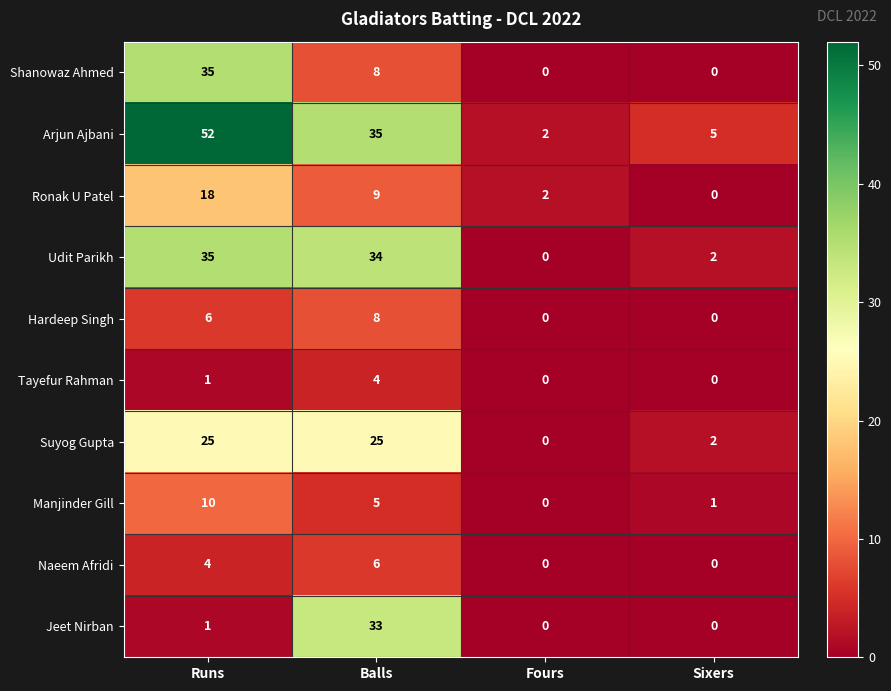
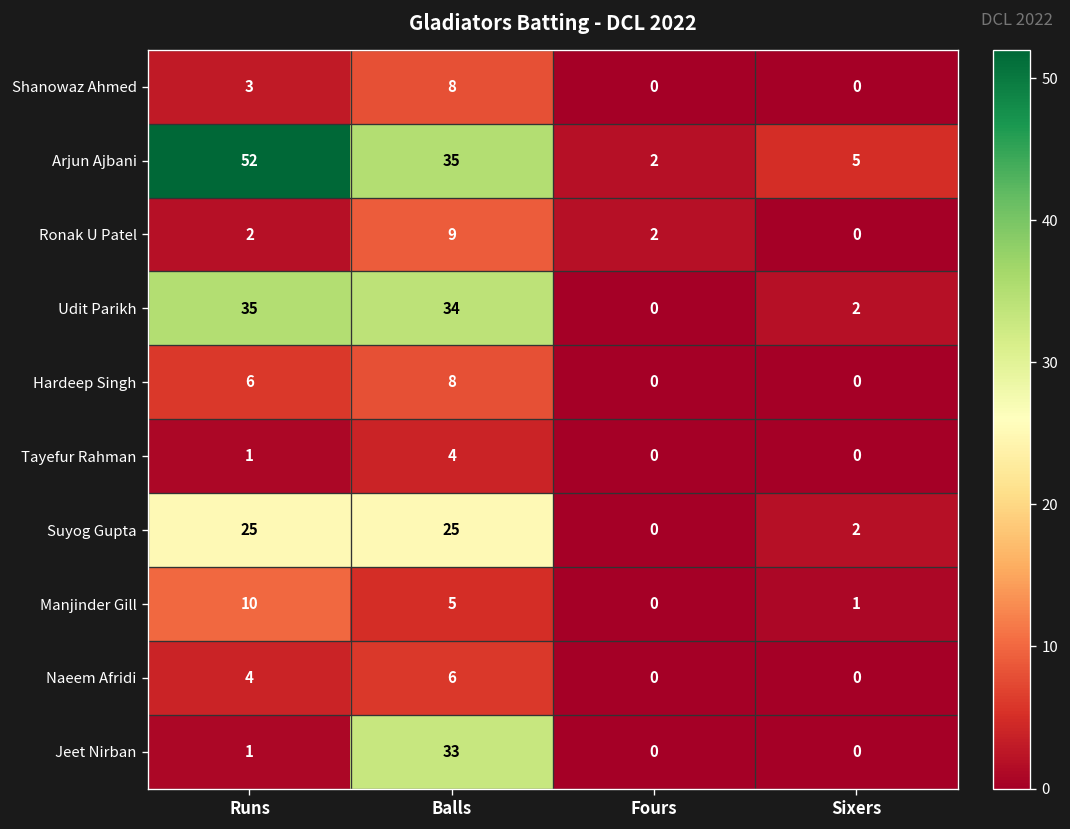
  {
    "Shanowaz Ahmed": {
-     "Runs": 35,
+     "Runs": 3,
      "Balls": 8,
      "Fours": 0,
      "Sixers": 0
    },
    "Arjun Ajbani": {
      "Runs": 52,
      "Balls": 35,
      "Fours": 2,
      "Sixers": 5
    },
    "Ronak U Patel": {
-     "Runs": 18,
+     "Runs": 2,
      "Balls": 9,
      "Fours": 2,
      "Sixers": 0
    },
    "Udit Parikh": {
      "Runs": 35,
      "Balls": 34,
      "Fours": 0,
      "Sixers": 2
    },
    "Hardeep Singh": {
      "Runs": 6,
      "Balls": 8,
      "Fours": 0,
      "Sixers": 0
    },
    "Tayefur Rahman": {
      "Runs": 1,
      "Balls": 4,
      "Fours": 0,
      "Sixers": 0
    },
    "Suyog Gupta": {
      "Runs": 25,
      "Balls": 25,
      "Fours": 0,
      "Sixers": 2
    },
    "Manjinder Gill": {
      "Runs": 10,
      "Balls": 5,
      "Fours": 0,
      "Sixers": 1
    },
    "Naeem Afridi": {
      "Runs": 4,
      "Balls": 6,
      "Fours": 0,
      "Sixers": 0
    },
    "Jeet Nirban": {
      "Runs": 1,
      "Balls": 33,
      "Fours": 0,
      "Sixers": 0
    }
  }
